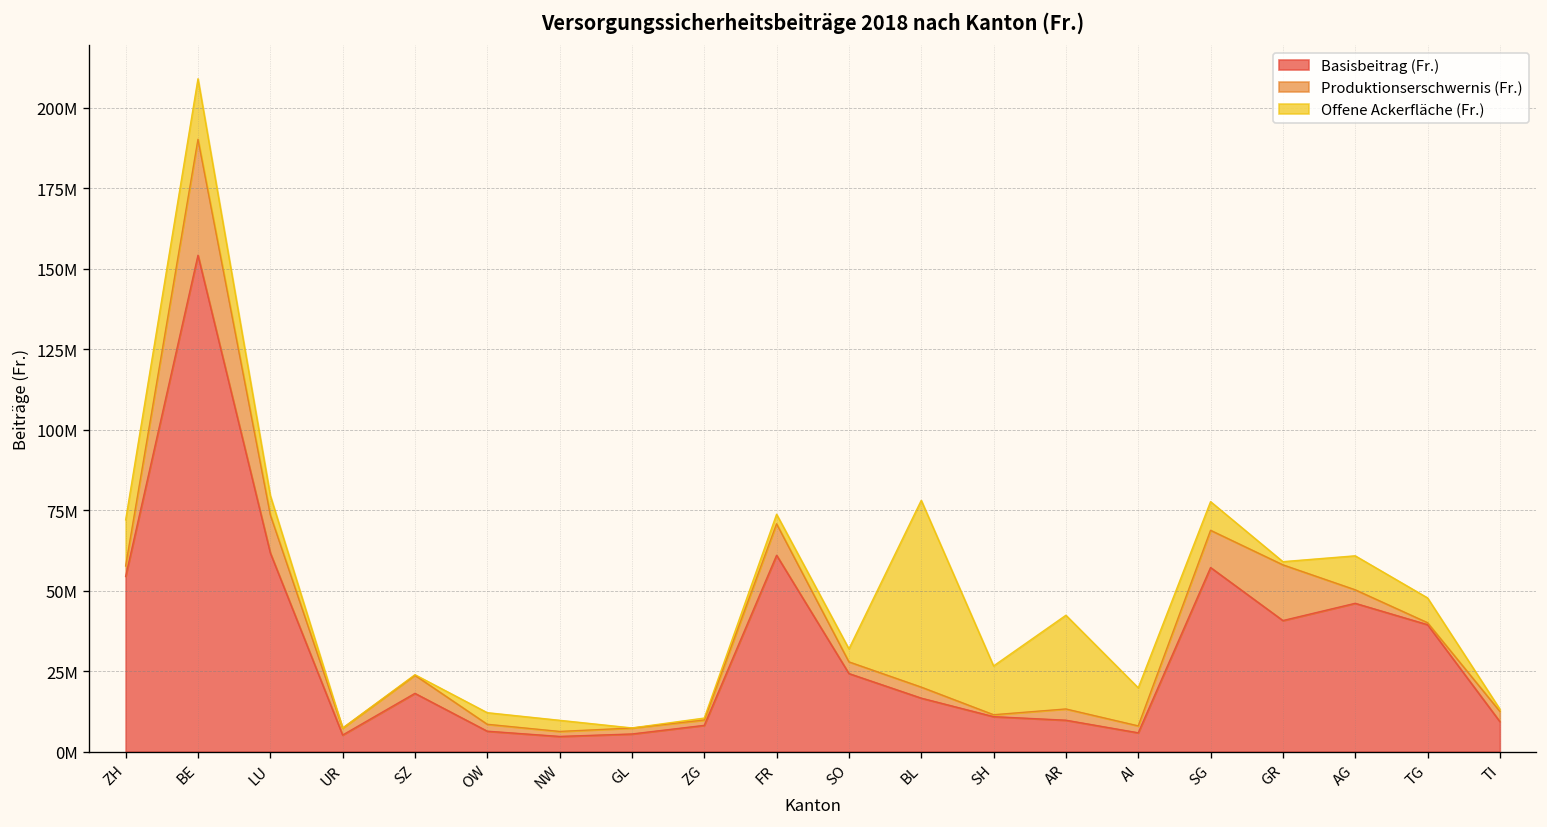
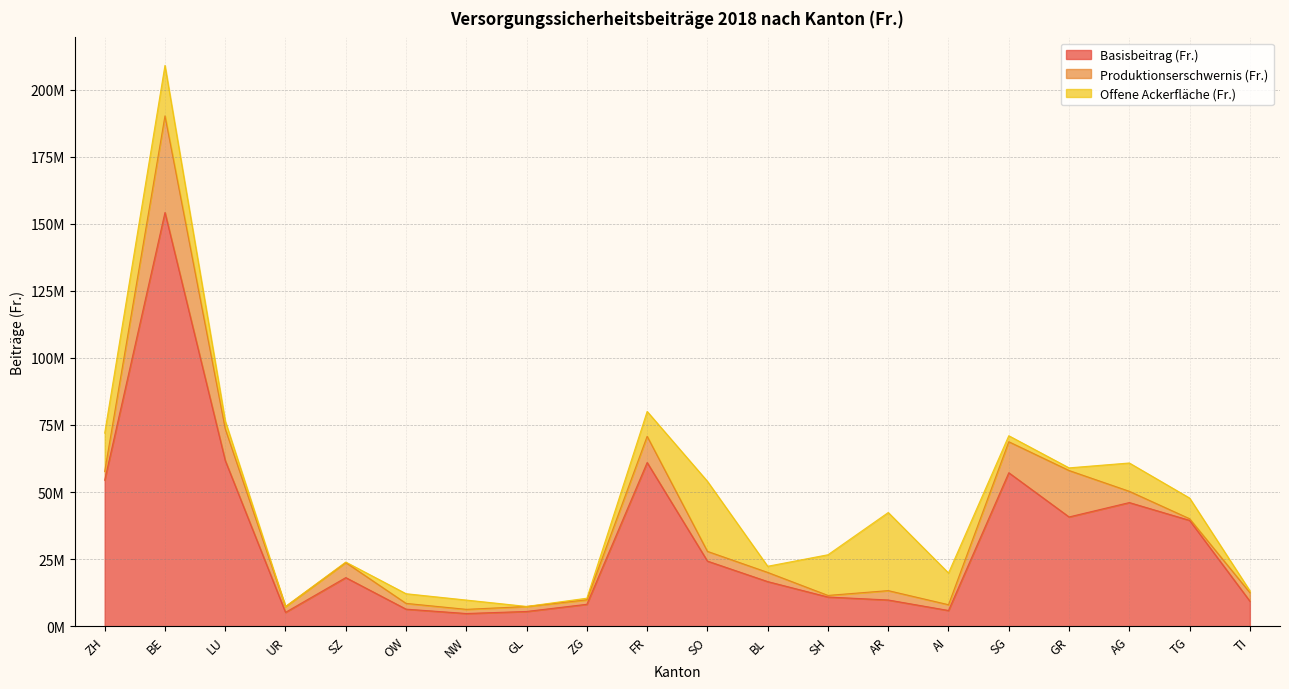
  {
    "Offene Ackerfläche (Fr.)": {
      "ZH": 14000000,
      "BE": 19000000,
-     "LU": 6000000,
+     "LU": 3000000,
      "OW": 4000000,
      "NW": 3000000,
-     "FR": 3000000,
-     "SO": 4000000,
-     "BL": 58000000,
+     "FR": 9000000,
+     "SO": 26000000,
+     "BL": 2000000,
      "SH": 15000000,
      "AR": 29000000,
      "AI": 12000000,
-     "SG": 9000000,
+     "SG": 2000000,
      "GR": 1000000,
      "AG": 11000000,
      "TG": 8000000
    }
  }
